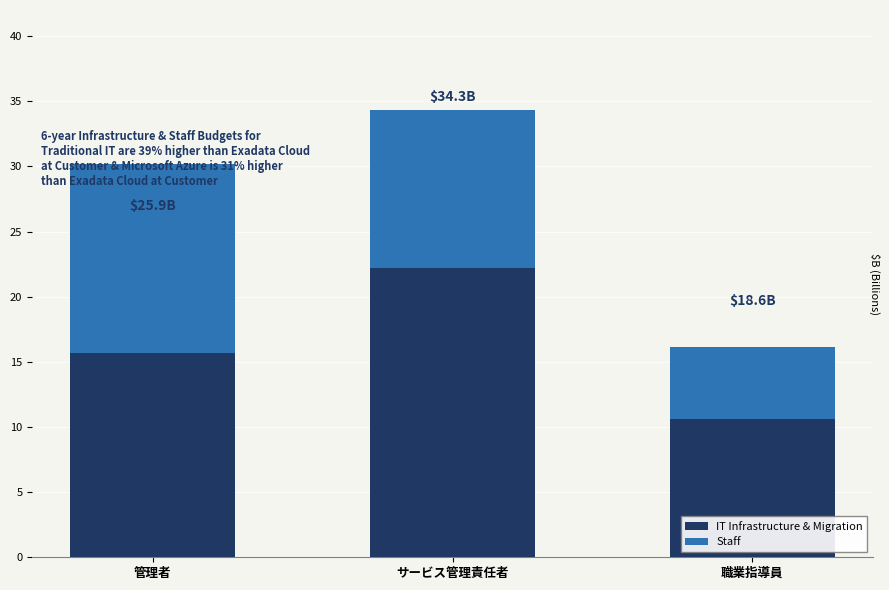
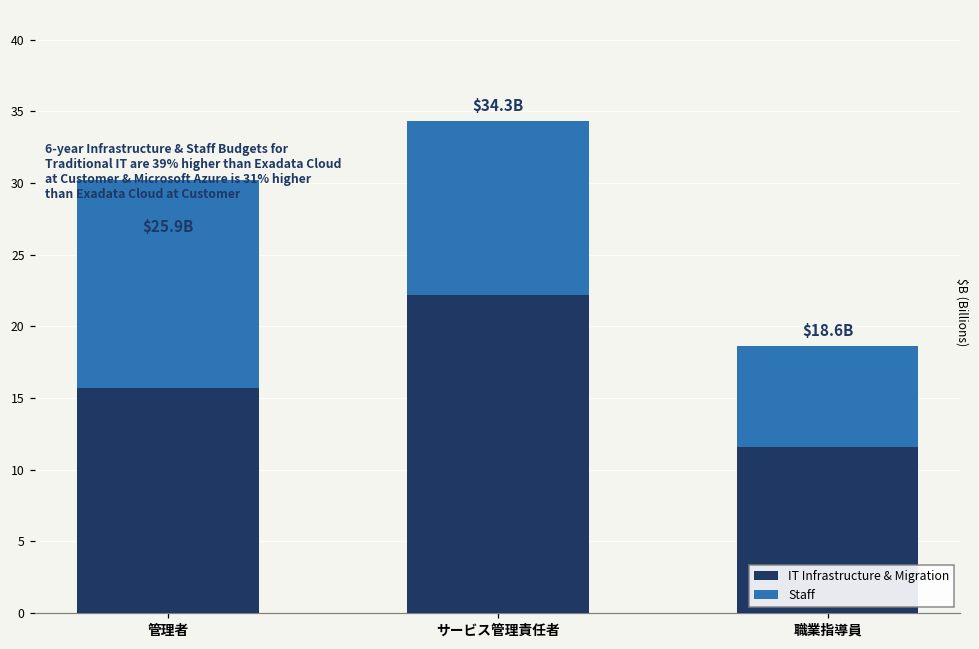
  {
    "IT Infrastructure & Migration": {
      "管理者": 15.7,
      "サービス管理責任者": 22.2,
-     "職業指導員": 10.6
+     "職業指導員": 11.6
    },
    "Staff": {
-     "職業指導員": 5.5
+     "職業指導員": 7.0
    }
  }
